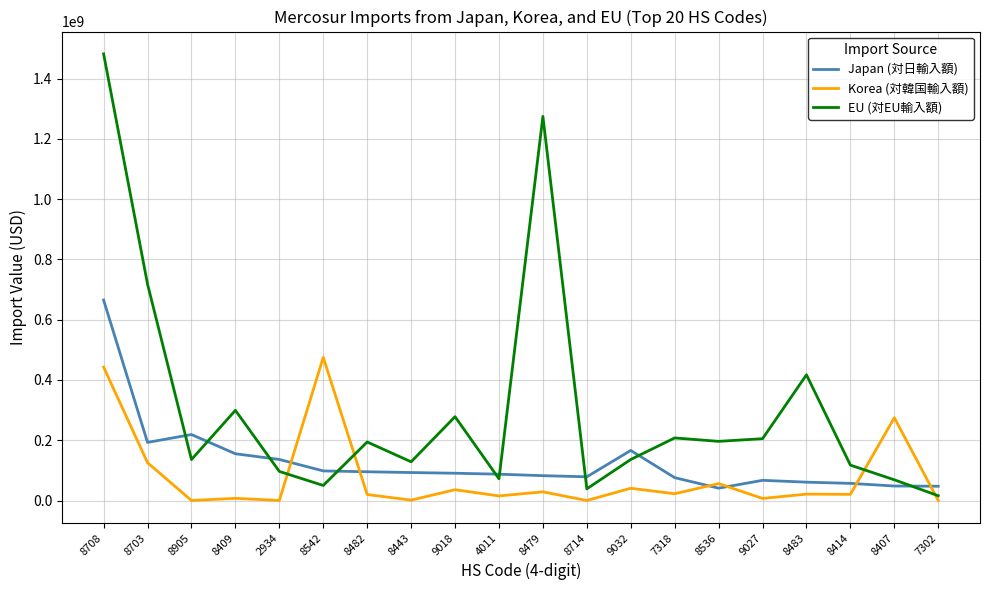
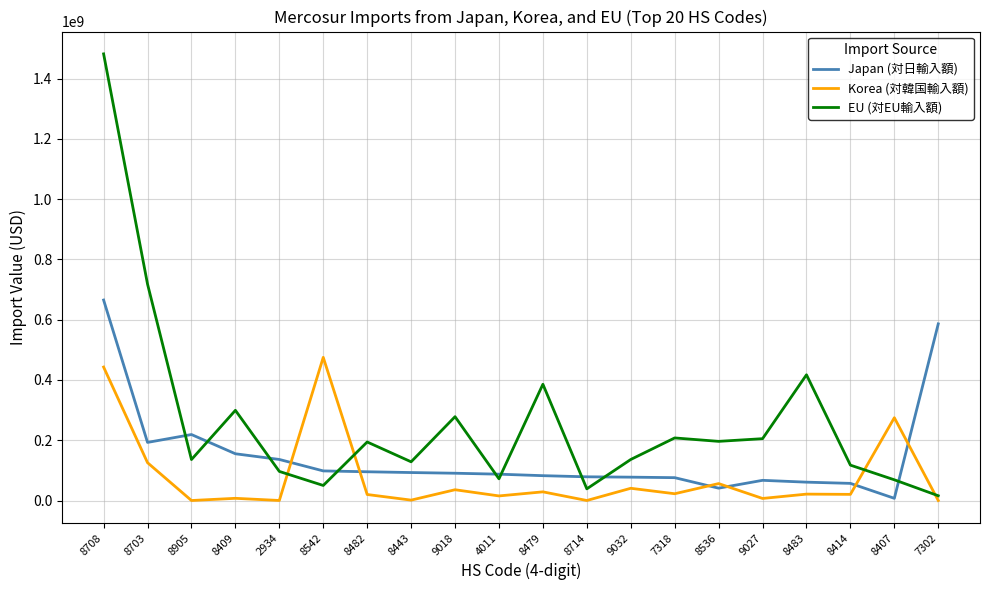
  {
    "Japan (対日輸入額)": {
      "8708": 670000000,
      "8703": 190000000,
      "8905": 220000000,
      "8409": 160000000,
      "2934": 140000000,
      "8542": 100000000,
      "8482": 100000000,
      "8443": 90000000,
      "9018": 90000000,
      "4011": 90000000,
      "8479": 80000000,
      "8714": 80000000,
-     "9032": 170000000,
+     "9032": 80000000,
      "7318": 80000000,
      "8536": 40000000,
      "9027": 70000000,
      "8483": 60000000,
      "8414": 60000000,
-     "8407": 50000000,
-     "7302": 50000000
+     "8407": 10000000,
+     "7302": 590000000
    },
    "Korea (対韓国輸入額)": {
      "8708": 440000000,
      "8703": 130000000,
      "8905": 0,
      "8409": 10000000,
      "2934": 0,
      "8542": 480000000,
      "8482": 20000000,
      "8443": 0,
      "9018": 40000000,
      "4011": 20000000,
      "8479": 30000000,
      "8714": 0,
      "9032": 40000000,
      "7318": 20000000,
      "8536": 60000000,
      "9027": 10000000,
      "8483": 20000000,
      "8414": 20000000,
      "8407": 270000000,
      "7302": 0
    },
    "EU (対EU輸入額)": {
      "8708": 1480000000,
      "8703": 720000000,
      "8905": 140000000,
      "8409": 300000000,
      "2934": 100000000,
      "8542": 50000000,
      "8482": 190000000,
      "8443": 130000000,
      "9018": 280000000,
      "4011": 70000000,
-     "8479": 1270000000,
+     "8479": 390000000,
      "8714": 40000000,
      "9032": 140000000,
      "7318": 210000000,
      "8536": 200000000,
      "9027": 210000000,
      "8483": 420000000,
      "8414": 120000000,
      "8407": 70000000,
      "7302": 20000000
    }
  }
